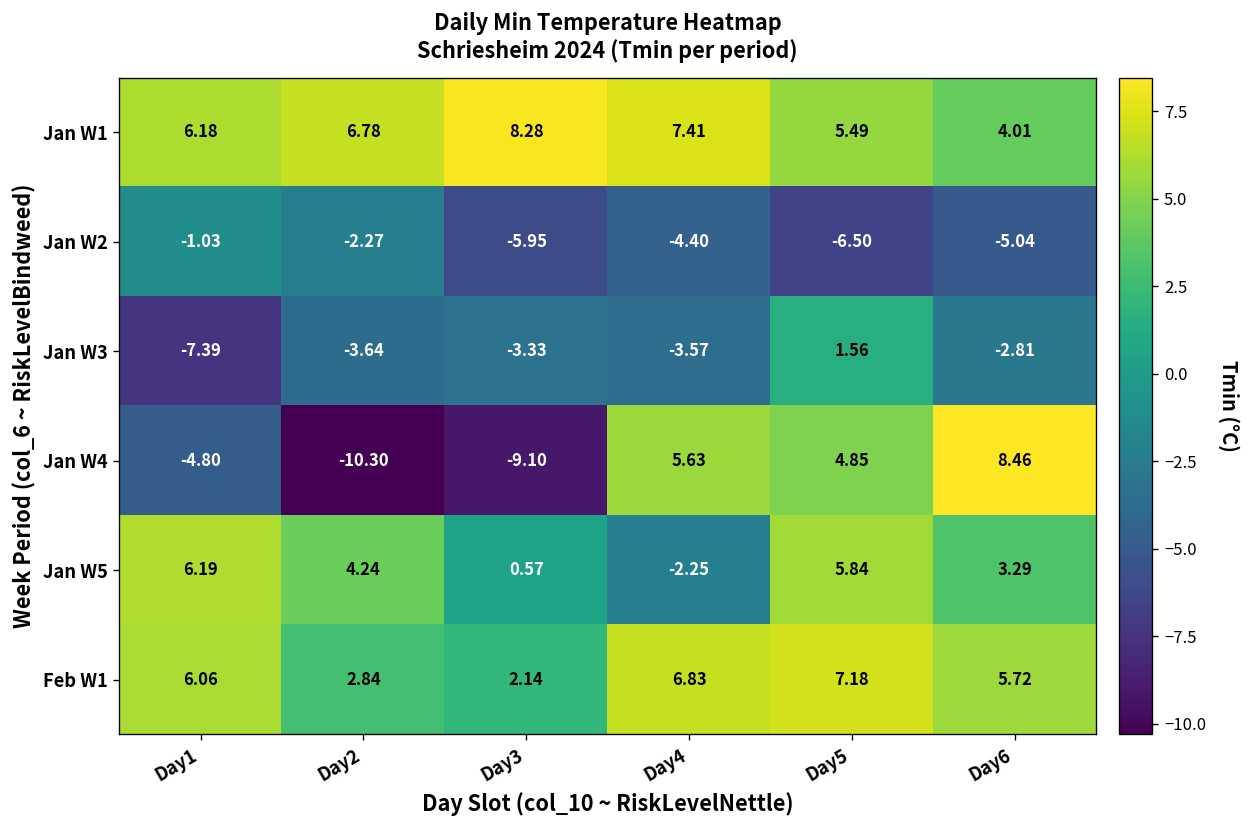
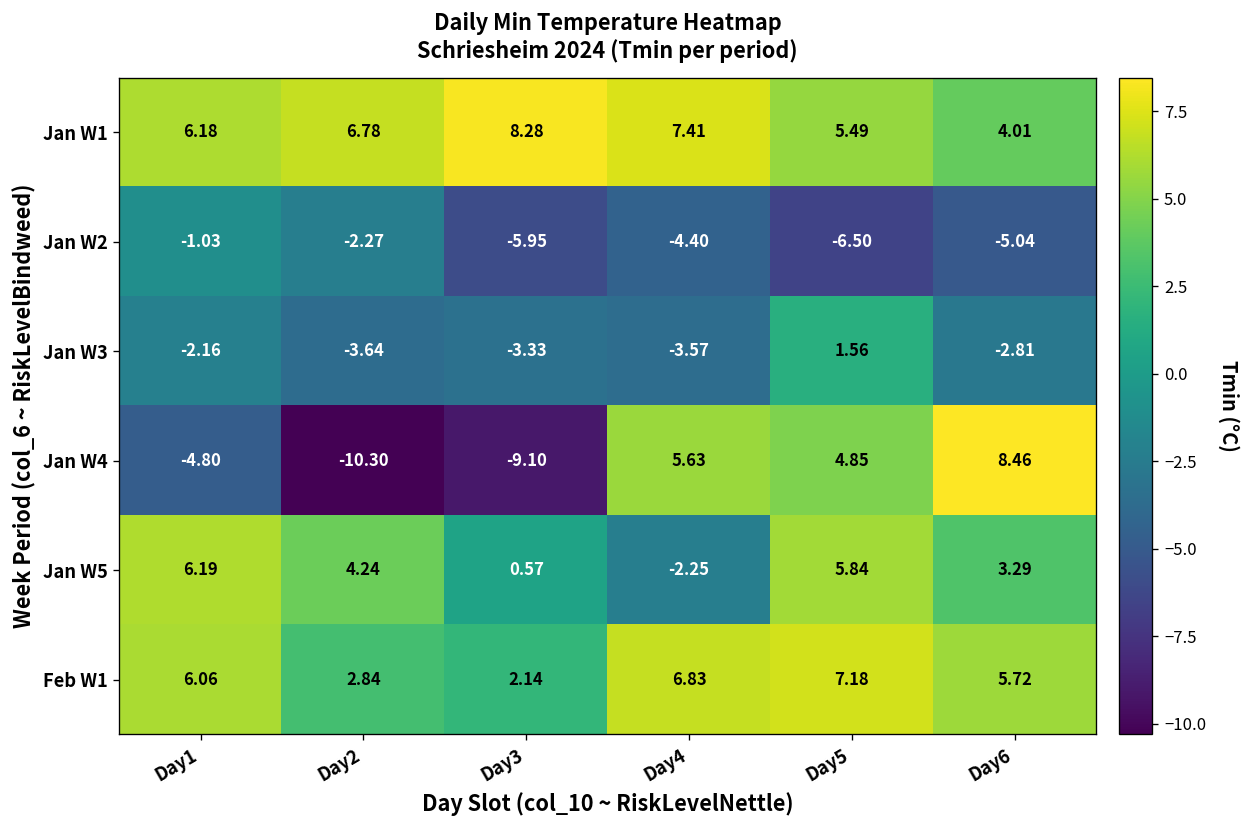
  {
    "Jan W1": {
      "Day1": 6.18,
      "Day2": 6.78,
      "Day3": 8.28,
      "Day4": 7.41,
      "Day5": 5.49,
      "Day6": 4.01
    },
    "Jan W2": {
      "Day1": -1.03,
      "Day2": -2.27,
      "Day3": -5.95,
      "Day4": -4.40,
      "Day5": -6.50,
      "Day6": -5.04
    },
    "Jan W3": {
-     "Day1": -7.39,
+     "Day1": -2.16,
      "Day2": -3.64,
      "Day3": -3.33,
      "Day4": -3.57,
      "Day5": 1.56,
      "Day6": -2.81
    },
    "Jan W4": {
      "Day1": -4.80,
      "Day2": -10.30,
      "Day3": -9.10,
      "Day4": 5.63,
      "Day5": 4.85,
      "Day6": 8.46
    },
    "Jan W5": {
      "Day1": 6.19,
      "Day2": 4.24,
      "Day3": 0.57,
      "Day4": -2.25,
      "Day5": 5.84,
      "Day6": 3.29
    },
    "Feb W1": {
      "Day1": 6.06,
      "Day2": 2.84,
      "Day3": 2.14,
      "Day4": 6.83,
      "Day5": 7.18,
      "Day6": 5.72
    }
  }
